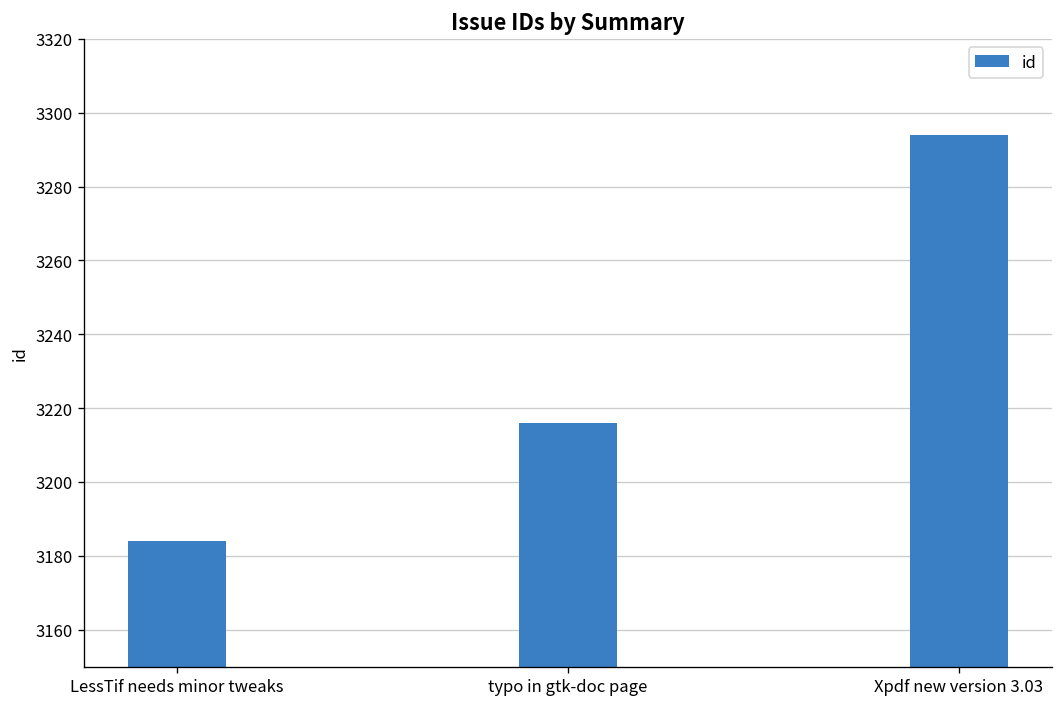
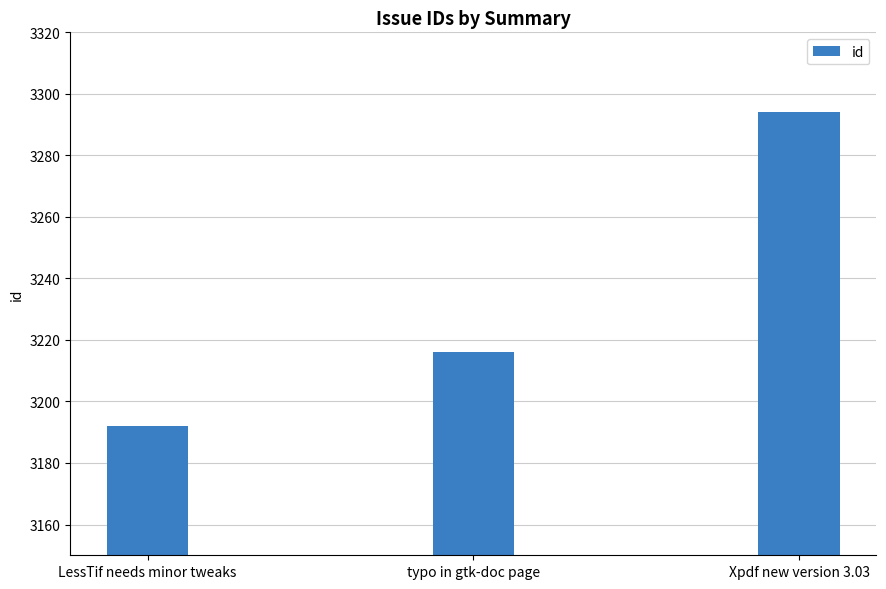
  {
-   "LessTif needs minor tweaks": 3184,
+   "LessTif needs minor tweaks": 3192,
    "typo in gtk-doc page": 3216,
    "Xpdf new version 3.03": 3294
  }
